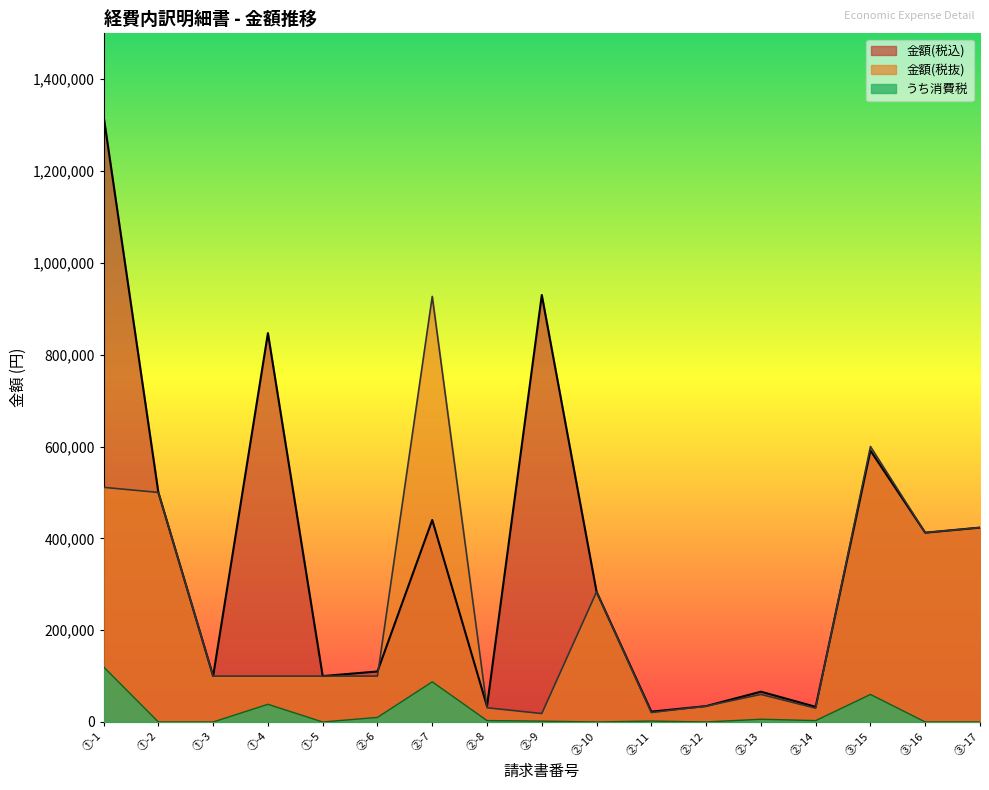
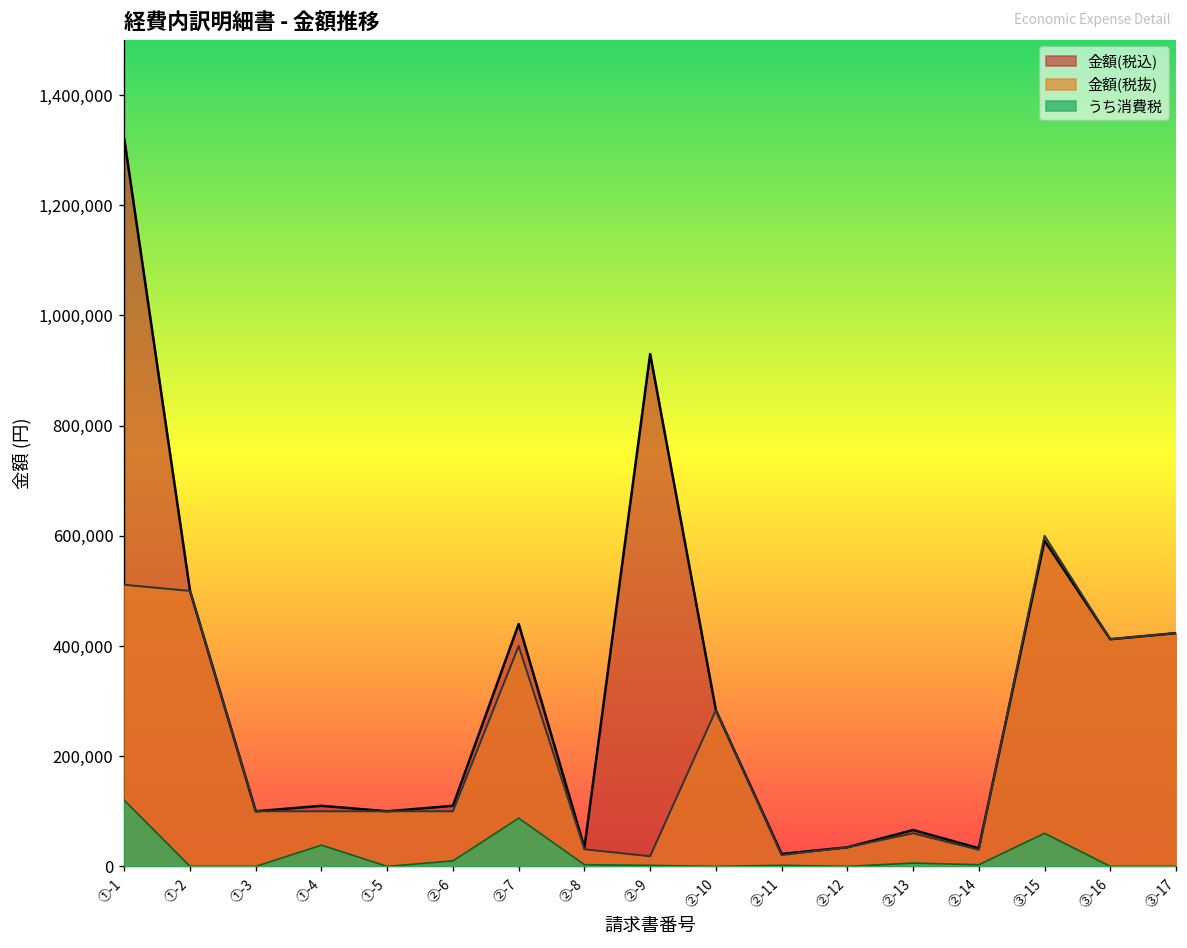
  {
    "金額(税込)": {
      "①-1": "1,320,000",
-     "①-4": "850,000",
+     "①-4": "110,000",
      "②-6": "110,000",
      "②-7": "440,000",
      "②-9": "930,000",
      "②-13": "70,000",
      "③-15": "590,000"
    },
    "金額(税抜)": {
      "①-1": "510,000",
      "①-4": "100,000",
      "②-6": "100,000",
-     "②-7": "930,000",
+     "②-7": "400,000",
      "②-9": "20,000",
      "②-13": "60,000",
      "③-15": "600,000"
    },
    "うち消費税": {
      "①-1": "120,000",
      "①-2": "0",
      "①-3": "0",
      "①-4": "40,000",
      "①-5": "0",
      "②-6": "10,000",
      "②-7": "90,000",
      "②-8": "0",
      "②-9": "0",
      "②-10": "0",
      "②-11": "0",
      "②-12": "0",
      "②-13": "10,000",
      "②-14": "0",
      "③-15": "60,000",
      "③-16": "0",
      "③-17": "0"
    }
  }
